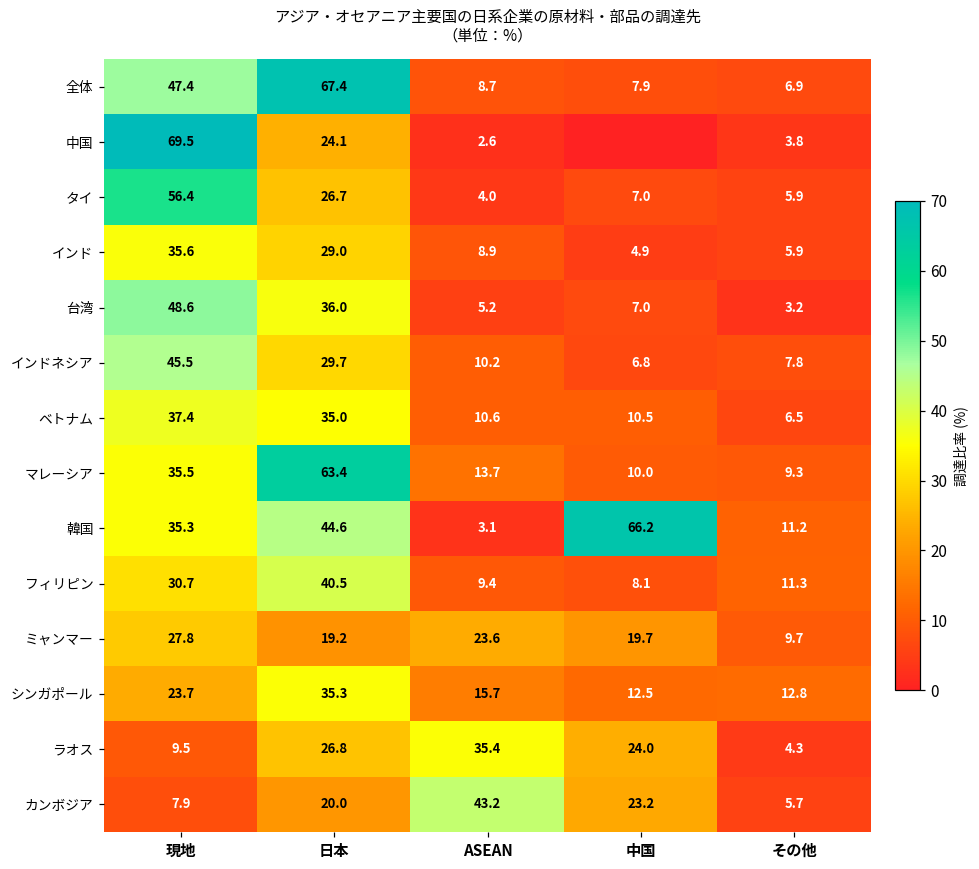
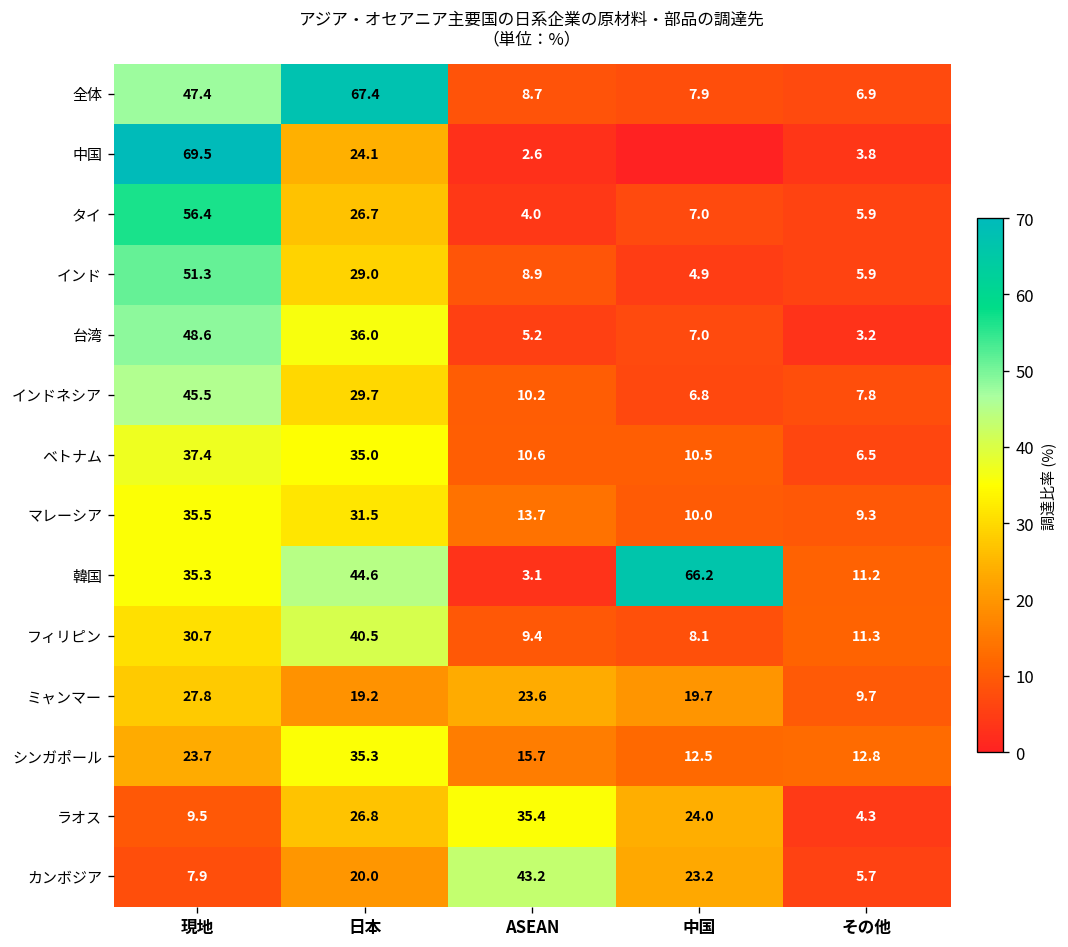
  {
    "全体": {
      "現地": 47.4,
      "日本": 67.4,
      "ASEAN": 8.7,
      "中国": 7.9,
      "その他": 6.9
    },
    "中国": {
      "現地": 69.5,
      "日本": 24.1,
      "ASEAN": 2.6,
      "その他": 3.8
    },
    "タイ": {
      "現地": 56.4,
      "日本": 26.7,
      "ASEAN": 4.0,
      "中国": 7.0,
      "その他": 5.9
    },
    "インド": {
-     "現地": 35.6,
+     "現地": 51.3,
      "日本": 29.0,
      "ASEAN": 8.9,
      "中国": 4.9,
      "その他": 5.9
    },
    "台湾": {
      "現地": 48.6,
      "日本": 36.0,
      "ASEAN": 5.2,
      "中国": 7.0,
      "その他": 3.2
    },
    "インドネシア": {
      "現地": 45.5,
      "日本": 29.7,
      "ASEAN": 10.2,
      "中国": 6.8,
      "その他": 7.8
    },
    "ベトナム": {
      "現地": 37.4,
      "日本": 35.0,
      "ASEAN": 10.6,
      "中国": 10.5,
      "その他": 6.5
    },
    "マレーシア": {
      "現地": 35.5,
-     "日本": 63.4,
+     "日本": 31.5,
      "ASEAN": 13.7,
      "中国": 10.0,
      "その他": 9.3
    },
    "韓国": {
      "現地": 35.3,
      "日本": 44.6,
      "ASEAN": 3.1,
      "中国": 66.2,
      "その他": 11.2
    },
    "フィリピン": {
      "現地": 30.7,
      "日本": 40.5,
      "ASEAN": 9.4,
      "中国": 8.1,
      "その他": 11.3
    },
    "ミャンマー": {
      "現地": 27.8,
      "日本": 19.2,
      "ASEAN": 23.6,
      "中国": 19.7,
      "その他": 9.7
    },
    "シンガポール": {
      "現地": 23.7,
      "日本": 35.3,
      "ASEAN": 15.7,
      "中国": 12.5,
      "その他": 12.8
    },
    "ラオス": {
      "現地": 9.5,
      "日本": 26.8,
      "ASEAN": 35.4,
      "中国": 24.0,
      "その他": 4.3
    },
    "カンボジア": {
      "現地": 7.9,
      "日本": 20.0,
      "ASEAN": 43.2,
      "中国": 23.2,
      "その他": 5.7
    }
  }
